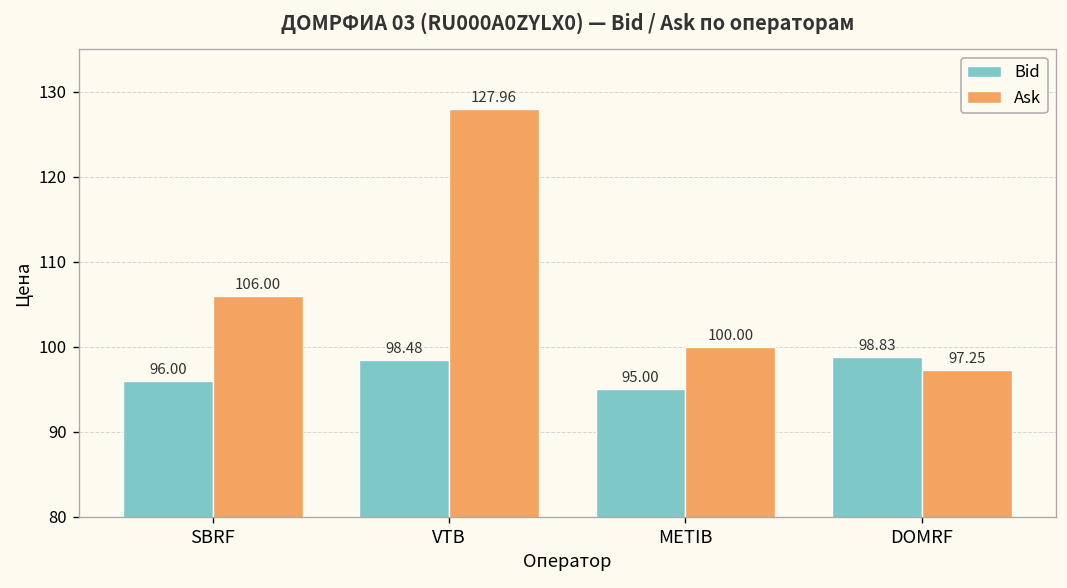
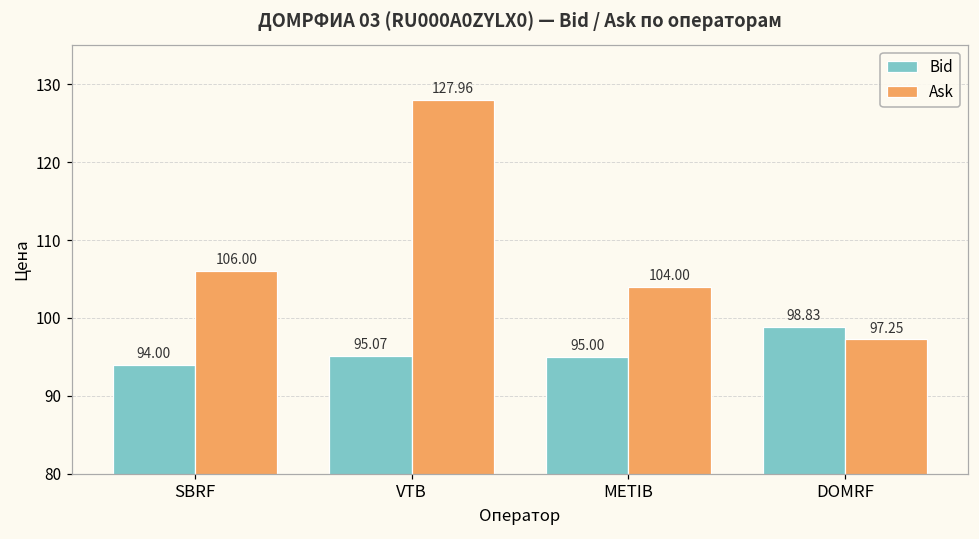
  {
    "Bid": {
-     "SBRF": 96.00,
-     "VTB": 98.48,
+     "SBRF": 94.00,
+     "VTB": 95.07,
      "METIB": 95.00,
      "DOMRF": 98.83
    },
    "Ask": {
      "SBRF": 106.00,
      "VTB": 127.96,
-     "METIB": 100.00,
+     "METIB": 104.00,
      "DOMRF": 97.25
    }
  }
